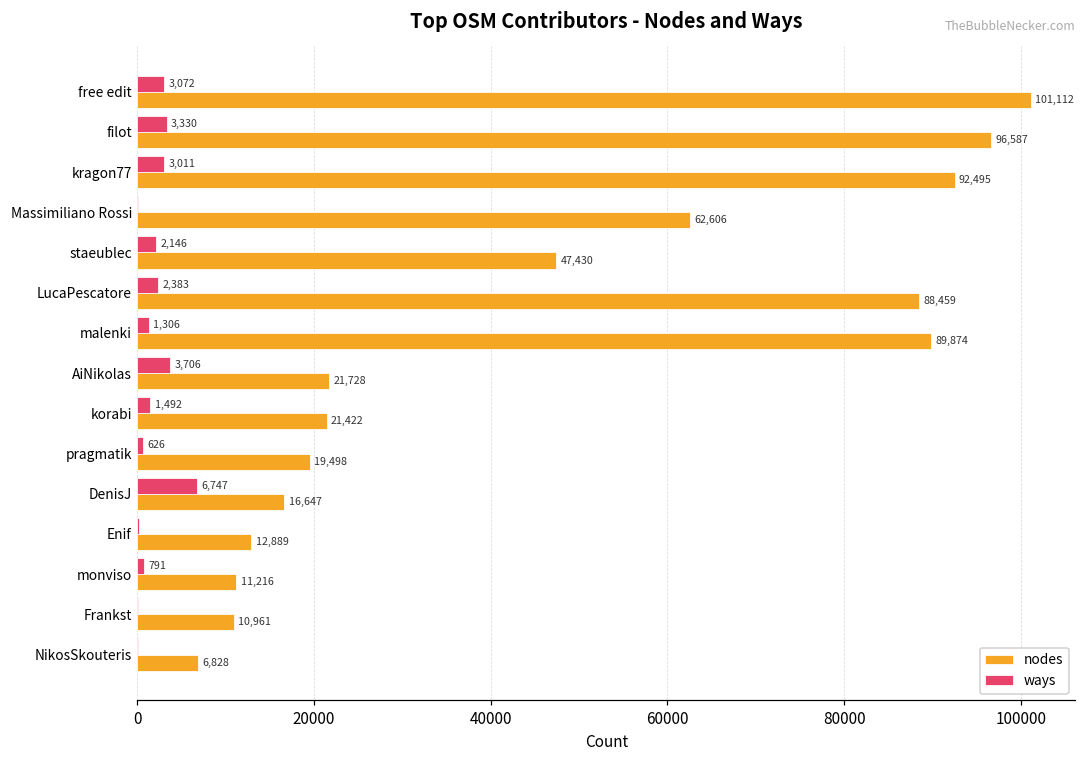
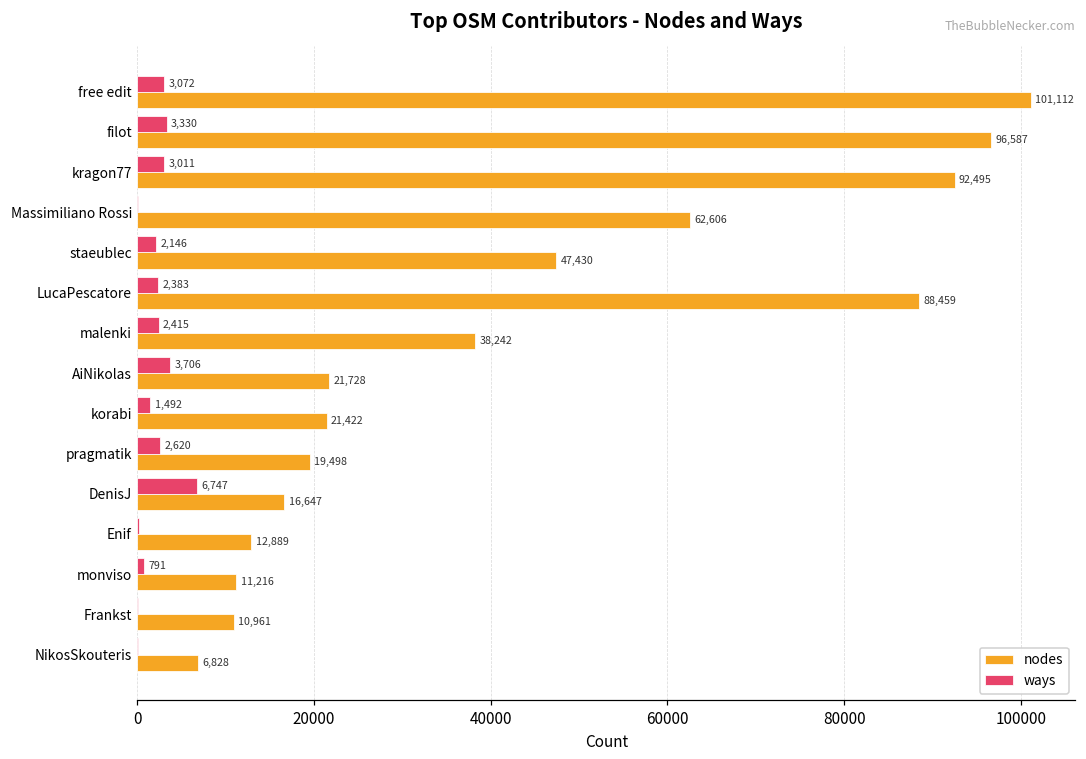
  {
    "nodes": {
      "free edit": "101,112",
      "filot": "96,587",
      "kragon77": "92,495",
      "Massimiliano Rossi": "62,606",
      "staeublec": "47,430",
      "LucaPescatore": "88,459",
-     "malenki": "89,874",
+     "malenki": "38,242",
      "AiNikolas": "21,728",
      "korabi": "21,422",
      "pragmatik": "19,498",
      "DenisJ": "16,647",
      "Enif": "12,889",
      "monviso": "11,216",
      "Frankst": "10,961",
      "NikosSkouteris": "6,828"
    },
    "ways": {
      "free edit": "3,072",
      "filot": "3,330",
      "kragon77": "3,011",
      "staeublec": "2,146",
      "LucaPescatore": "2,383",
-     "malenki": "1,306",
+     "malenki": "2,415",
      "AiNikolas": "3,706",
      "korabi": "1,492",
-     "pragmatik": "626",
+     "pragmatik": "2,620",
      "DenisJ": "6,747",
      "monviso": "791"
    }
  }
